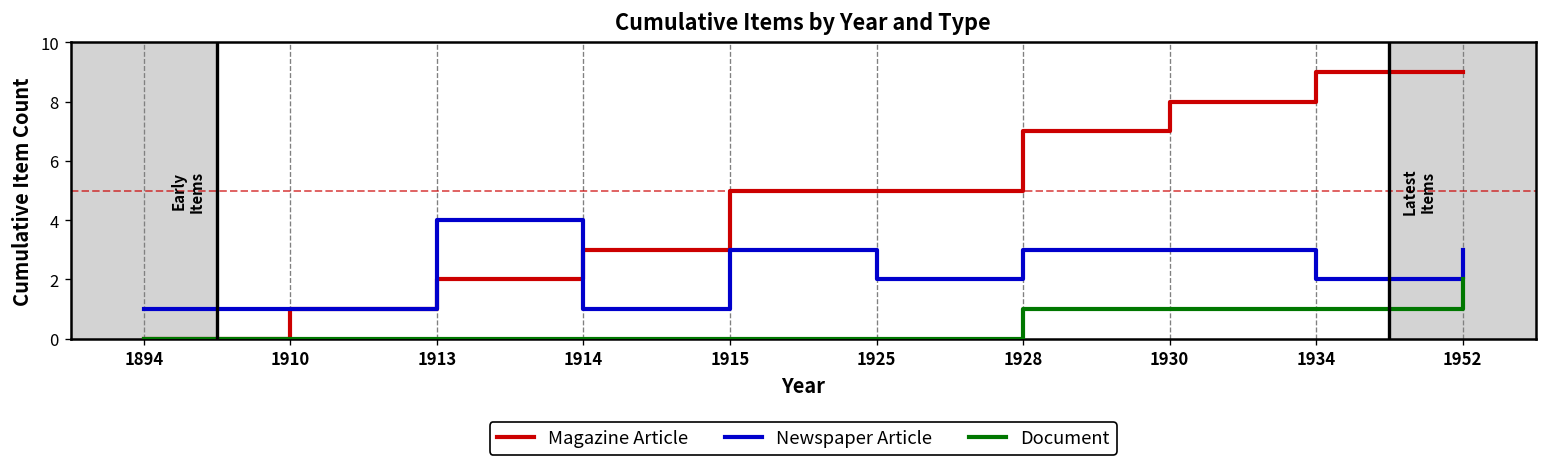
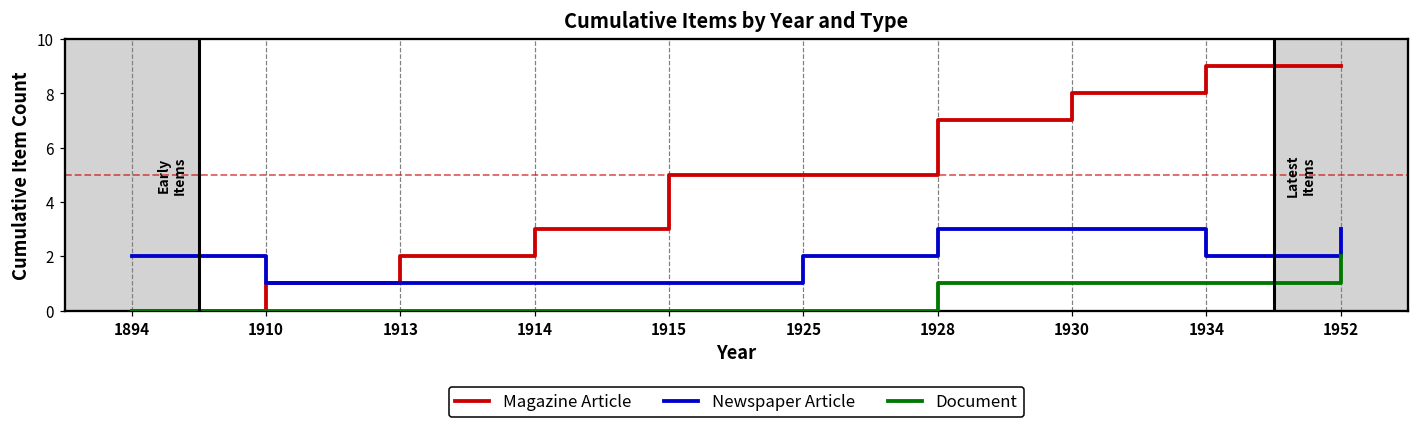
  {
    "Magazine Article": {
      "1913": 2,
      "1914": 3,
      "1915": 5,
      "1925": 5,
      "1928": 7,
      "1930": 8,
      "1934": 9,
      "1952": 9
    },
    "Newspaper Article": {
-     "1894": 1,
-     "1913": 4,
+     "1894": 2,
+     "1913": 1,
      "1914": 1,
-     "1915": 3,
+     "1915": 1,
      "1925": 2,
      "1928": 3,
      "1930": 3,
      "1934": 2,
      "1952": 3
    },
    "Document": {
      "1910": 0,
      "1913": 0,
      "1914": 0,
      "1915": 0,
      "1925": 0,
      "1928": 1,
      "1930": 1,
      "1934": 1,
      "1952": 2
    }
  }
